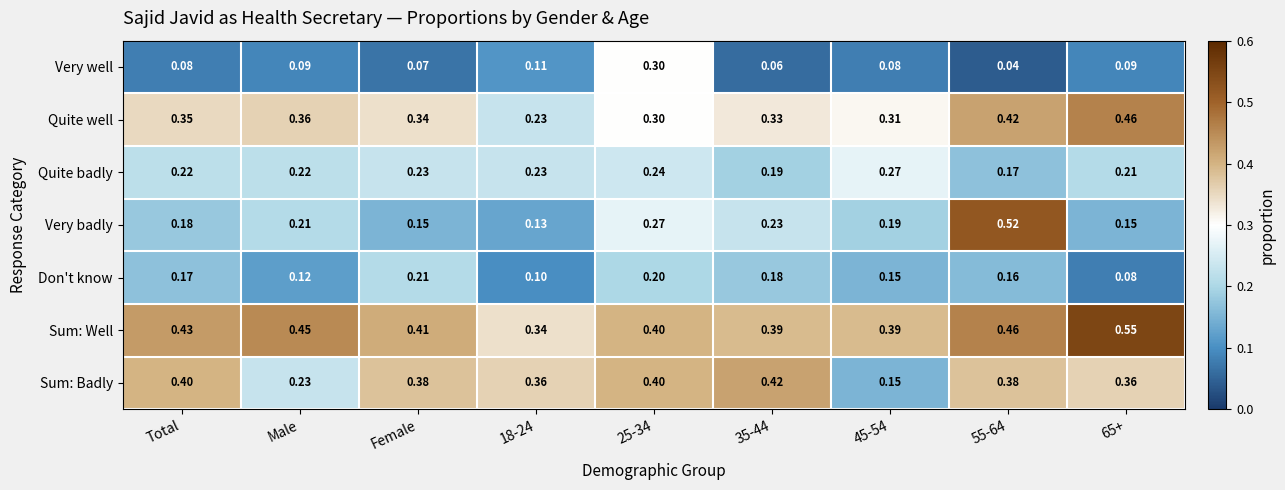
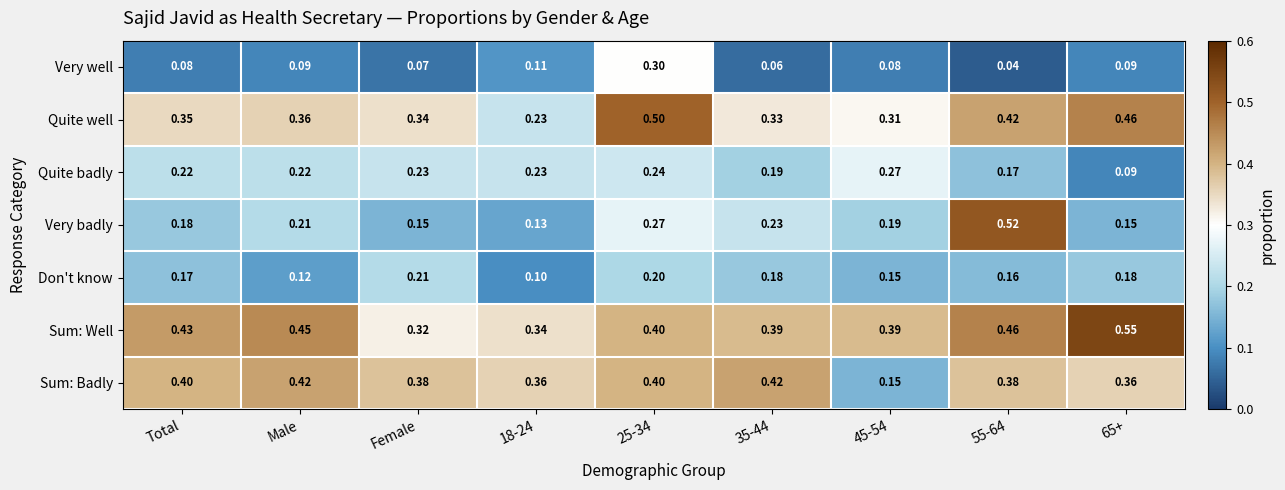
  {
    "Very well": {
      "Total": 0.08,
      "Male": 0.09,
      "Female": 0.07,
      "18-24": 0.11,
      "25-34": 0.30,
      "35-44": 0.06,
      "45-54": 0.08,
      "55-64": 0.04,
      "65+": 0.09
    },
    "Quite well": {
      "Total": 0.35,
      "Male": 0.36,
      "Female": 0.34,
      "18-24": 0.23,
-     "25-34": 0.30,
+     "25-34": 0.50,
      "35-44": 0.33,
      "45-54": 0.31,
      "55-64": 0.42,
      "65+": 0.46
    },
    "Quite badly": {
      "Total": 0.22,
      "Male": 0.22,
      "Female": 0.23,
      "18-24": 0.23,
      "25-34": 0.24,
      "35-44": 0.19,
      "45-54": 0.27,
      "55-64": 0.17,
-     "65+": 0.21
+     "65+": 0.09
    },
    "Very badly": {
      "Total": 0.18,
      "Male": 0.21,
      "Female": 0.15,
      "18-24": 0.13,
      "25-34": 0.27,
      "35-44": 0.23,
      "45-54": 0.19,
      "55-64": 0.52,
      "65+": 0.15
    },
    "Don't know": {
      "Total": 0.17,
      "Male": 0.12,
      "Female": 0.21,
      "18-24": 0.10,
      "25-34": 0.20,
      "35-44": 0.18,
      "45-54": 0.15,
      "55-64": 0.16,
-     "65+": 0.08
+     "65+": 0.18
    },
    "Sum: Well": {
      "Total": 0.43,
      "Male": 0.45,
-     "Female": 0.41,
+     "Female": 0.32,
      "18-24": 0.34,
      "25-34": 0.40,
      "35-44": 0.39,
      "45-54": 0.39,
      "55-64": 0.46,
      "65+": 0.55
    },
    "Sum: Badly": {
      "Total": 0.40,
-     "Male": 0.23,
+     "Male": 0.42,
      "Female": 0.38,
      "18-24": 0.36,
      "25-34": 0.40,
      "35-44": 0.42,
      "45-54": 0.15,
      "55-64": 0.38,
      "65+": 0.36
    }
  }
